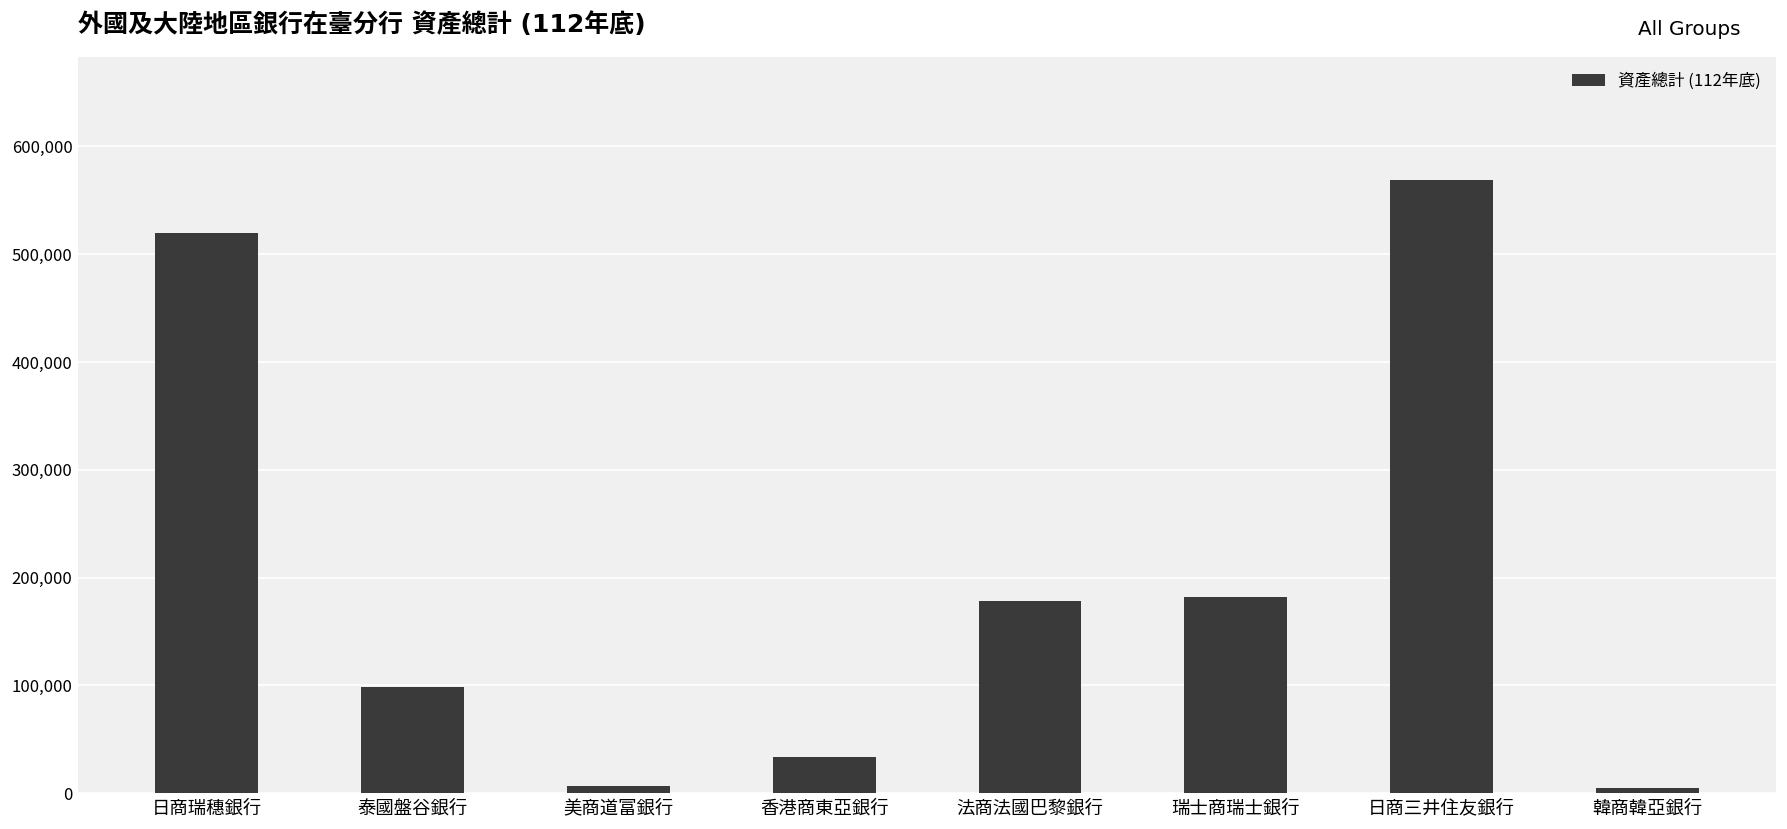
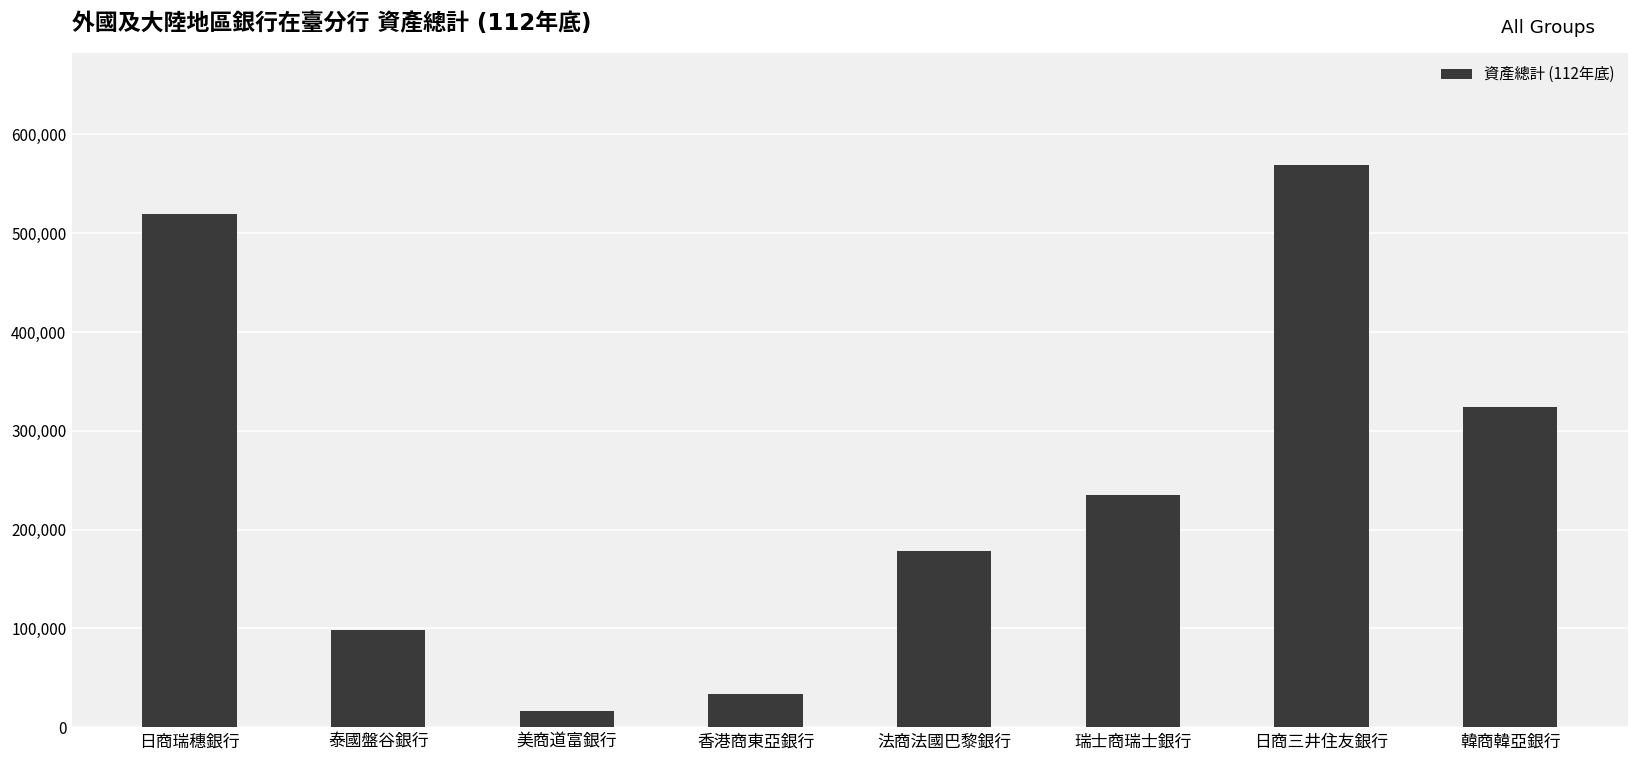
  {
    "日商瑞穗銀行": "520,000",
    "泰國盤谷銀行": "100,000",
-   "美商道富銀行": "10,000",
+   "美商道富銀行": "20,000",
    "香港商東亞銀行": "30,000",
    "法商法國巴黎銀行": "180,000",
-   "瑞士商瑞士銀行": "180,000",
+   "瑞士商瑞士銀行": "240,000",
    "日商三井住友銀行": "570,000",
-   "韓商韓亞銀行": "0"
+   "韓商韓亞銀行": "320,000"
  }
